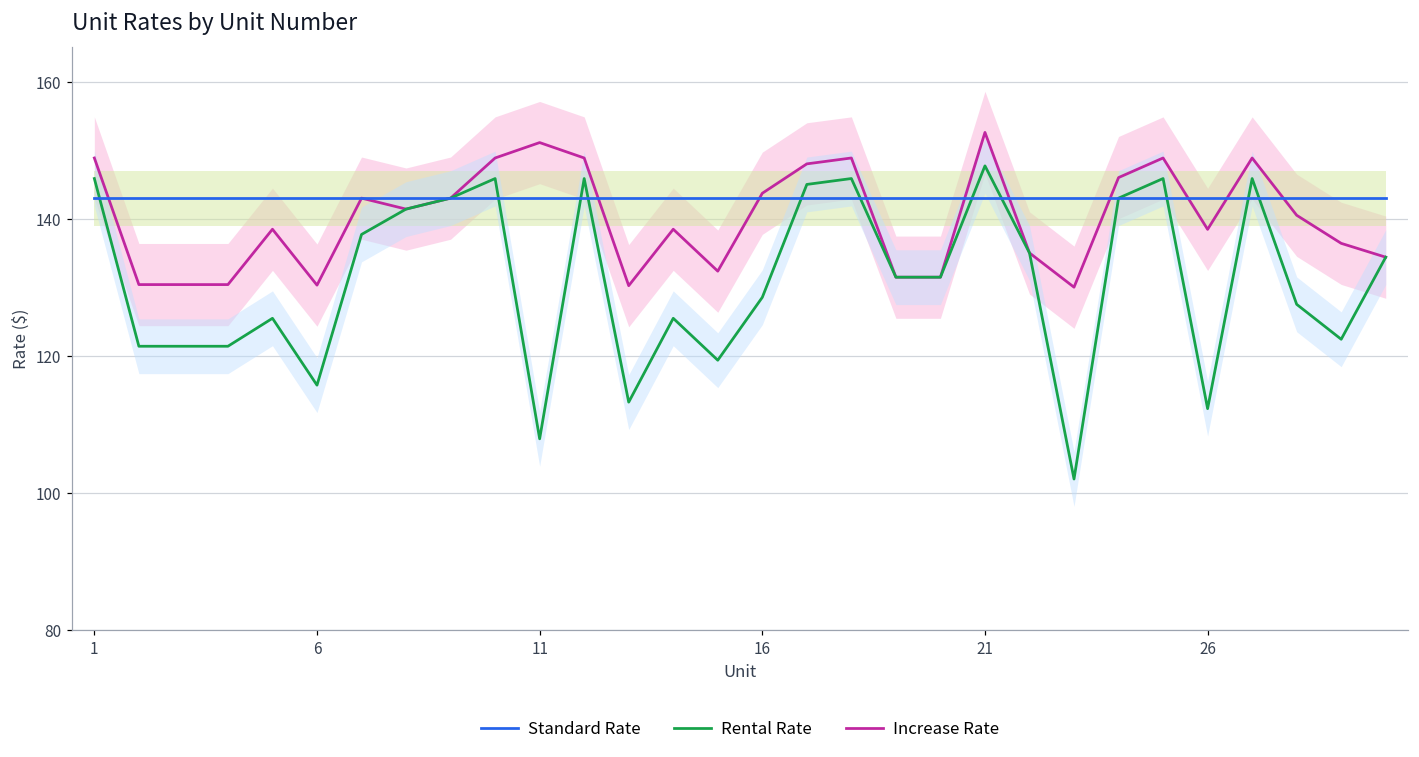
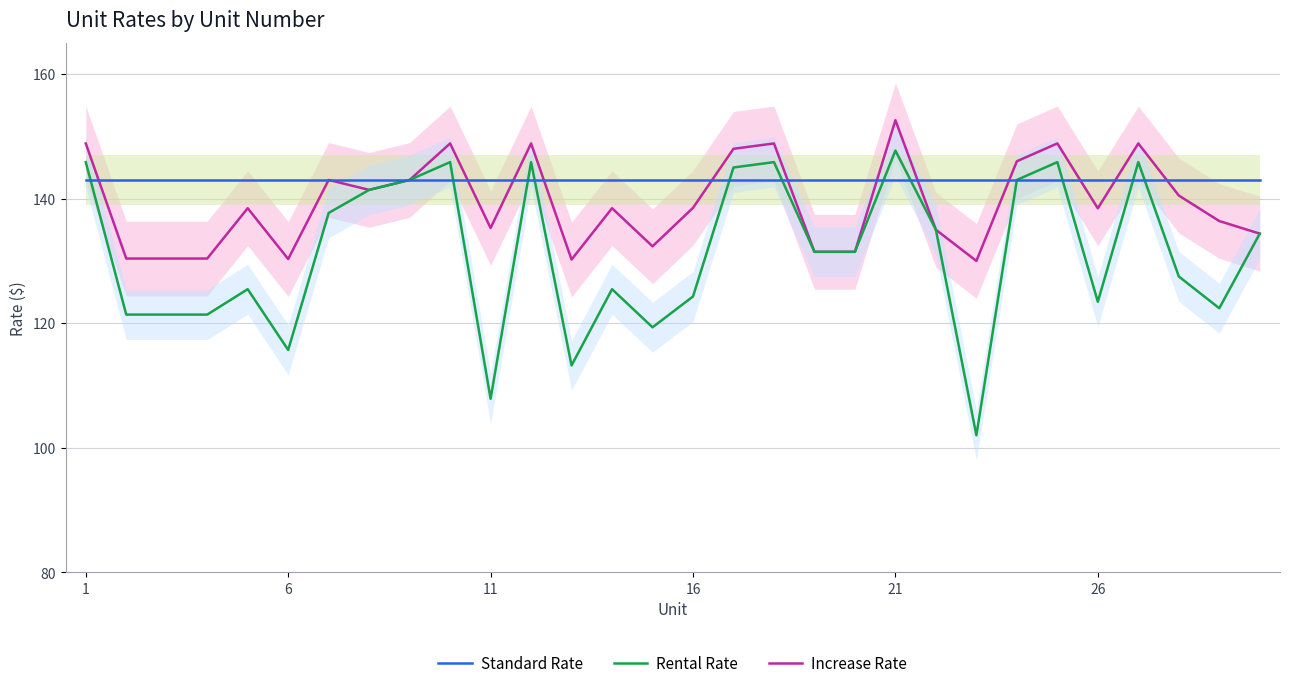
  {
    "Increase Rate": {
      "1": 149,
      "6": 130,
-     "11": 151,
-     "16": 144,
+     "11": 135,
+     "16": 139,
      "21": 153,
      "26": 138
    },
    "Rental Rate": {
      "1": 146,
      "6": 116,
      "11": 108,
-     "16": 129,
+     "16": 124,
      "21": 148,
-     "26": 112
+     "26": 123
    },
    "Standard Rate": {
      "1": 143,
      "6": 143,
      "11": 143,
      "16": 143,
      "21": 143,
      "26": 143
    }
  }
